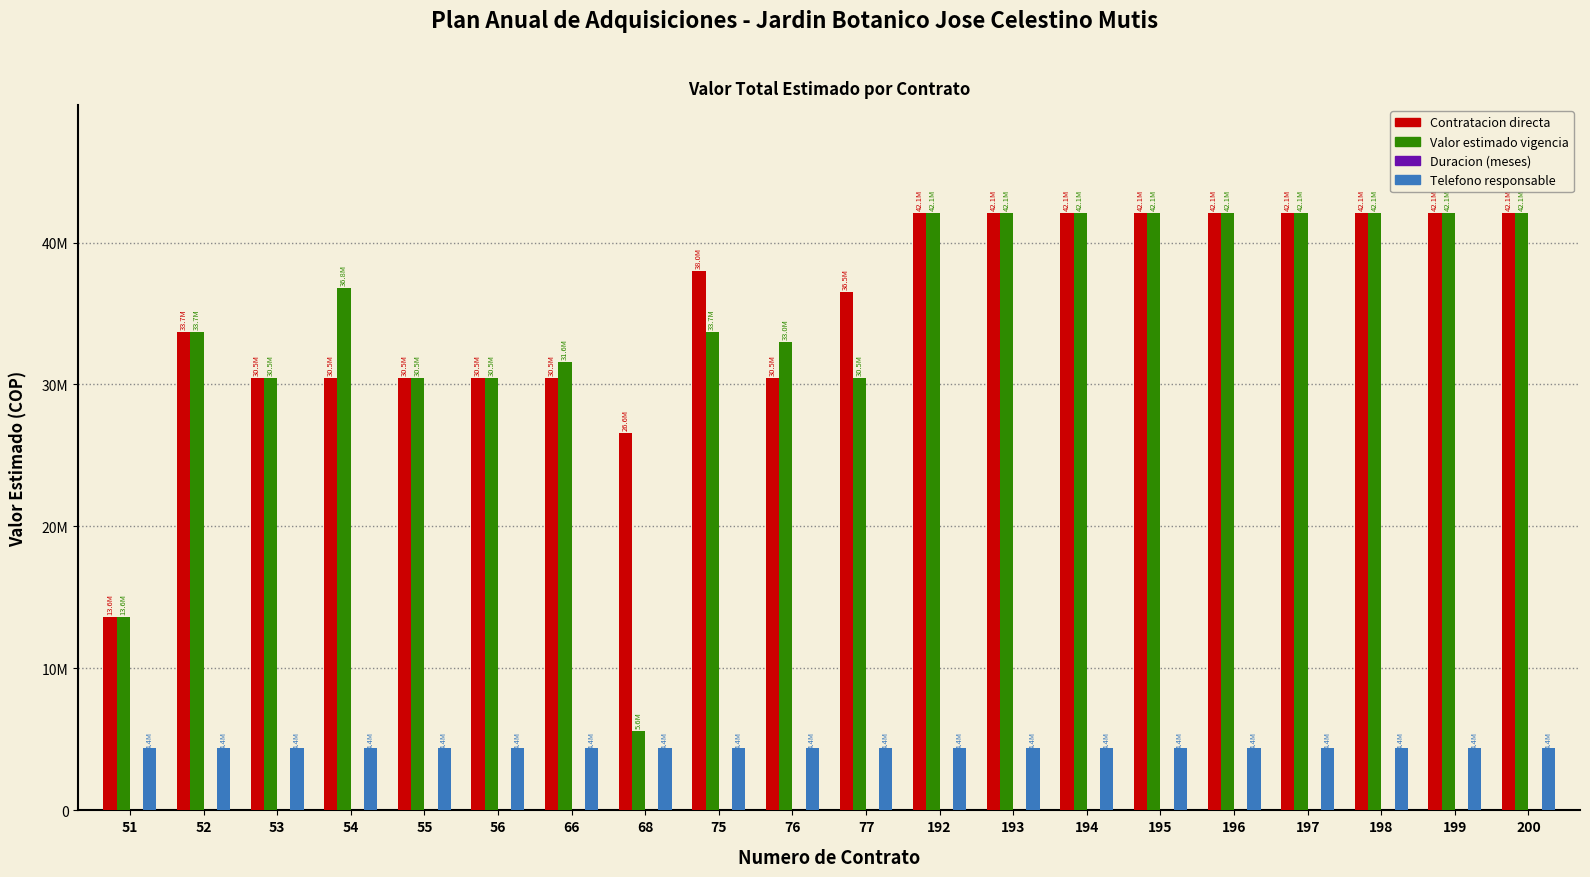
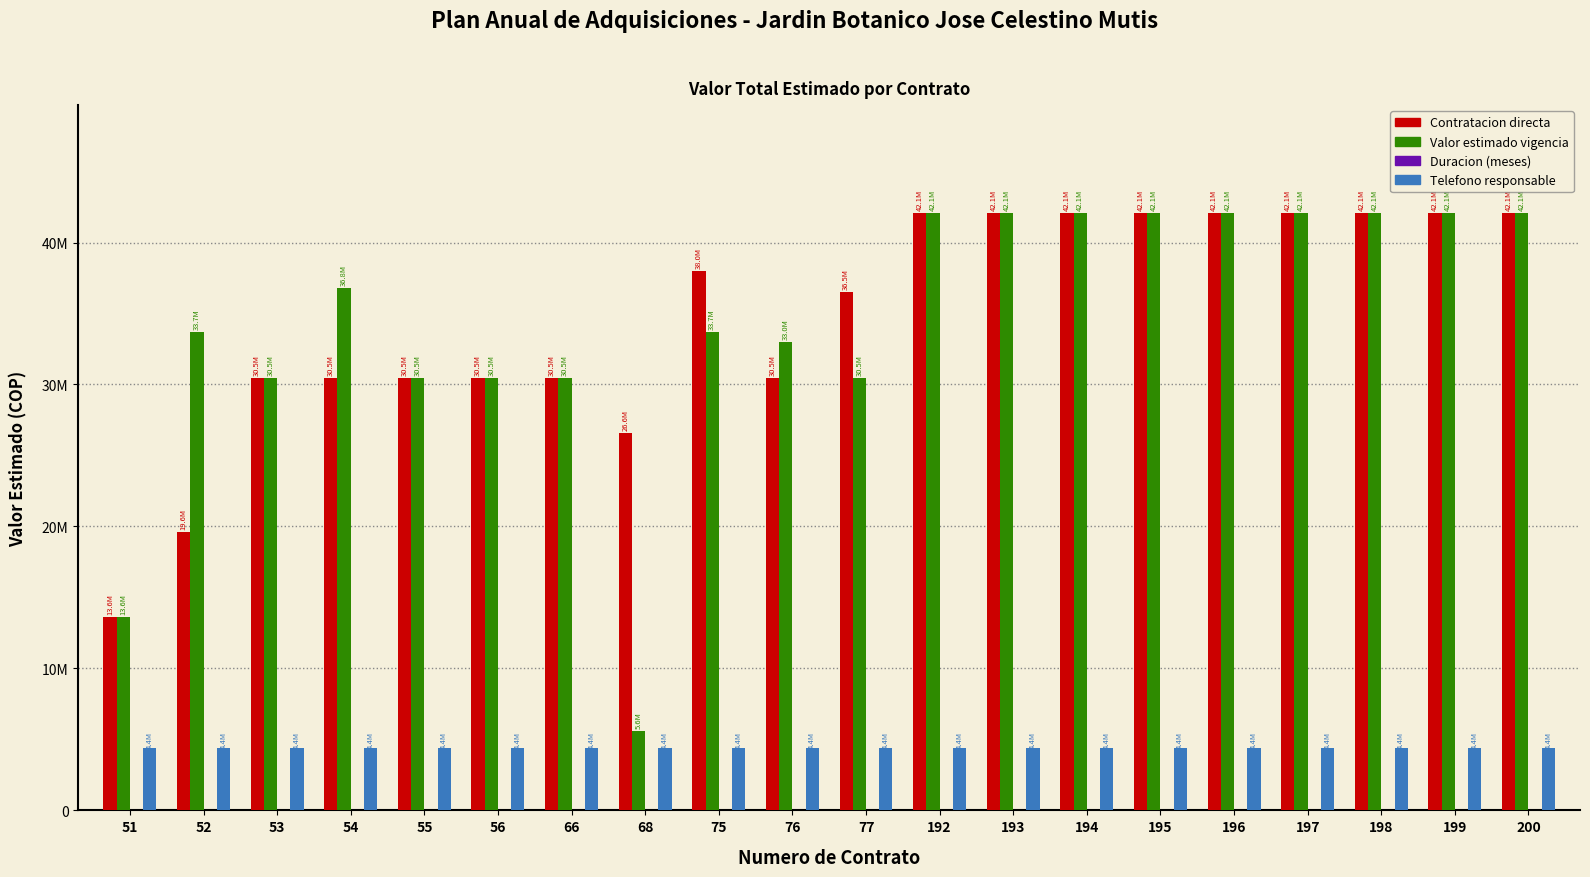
  {
    "Contratacion directa": {
      "51": "13.6M",
-     "52": "33.7M",
+     "52": "19.6M",
      "53": "30.5M",
      "54": "30.5M",
      "55": "30.5M",
      "56": "30.5M",
      "66": "30.5M",
      "68": "26.6M",
      "75": "38.0M",
      "76": "30.5M",
      "77": "36.5M",
      "192": "42.1M",
      "193": "42.1M",
      "194": "42.1M",
      "195": "42.1M",
      "196": "42.1M",
      "197": "42.1M",
      "198": "42.1M"
    },
    "Valor estimado vigencia": {
      "51": "13.6M",
      "52": "33.7M",
      "53": "30.5M",
      "54": "36.8M",
      "55": "30.5M",
      "56": "30.5M",
-     "66": "31.6M",
+     "66": "30.5M",
      "68": "5.6M",
      "75": "33.7M",
      "76": "33.0M",
      "77": "30.5M",
      "192": "42.1M",
      "193": "42.1M",
      "194": "42.1M",
      "195": "42.1M",
      "196": "42.1M",
      "197": "42.1M",
      "198": "42.1M"
    },
    "Telefono responsable": {
      "51": "4.4M",
      "52": "4.4M",
      "53": "4.4M",
      "54": "4.4M",
      "55": "4.4M",
      "56": "4.4M",
      "66": "4.4M",
      "68": "4.4M",
      "75": "4.4M",
      "76": "4.4M",
      "77": "4.4M",
      "192": "4.4M",
      "193": "4.4M",
      "194": "4.4M",
      "195": "4.4M",
      "196": "4.4M",
      "197": "4.4M",
      "198": "4.4M",
      "199": "4.4M",
      "200": "4.4M"
    }
  }
